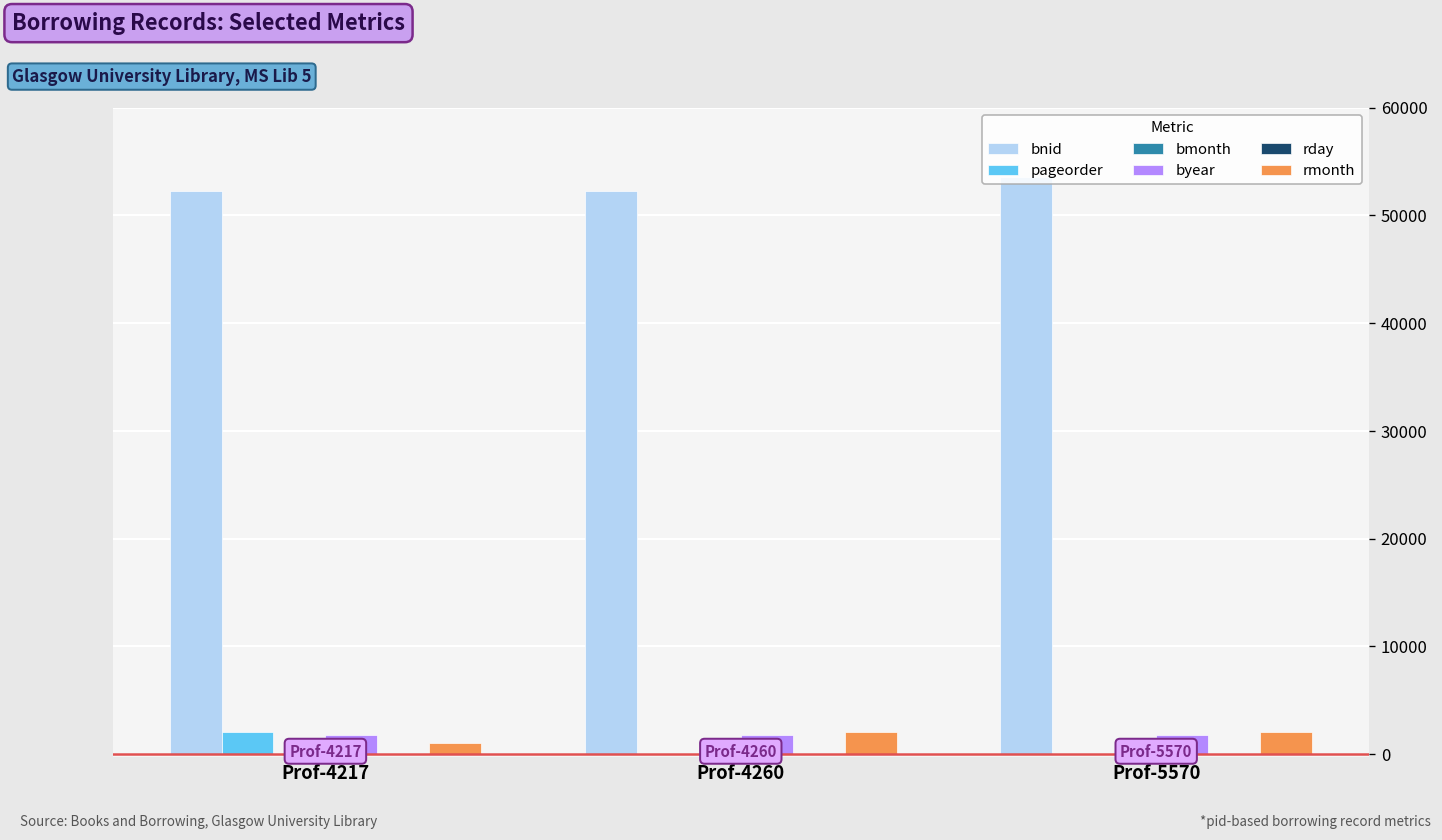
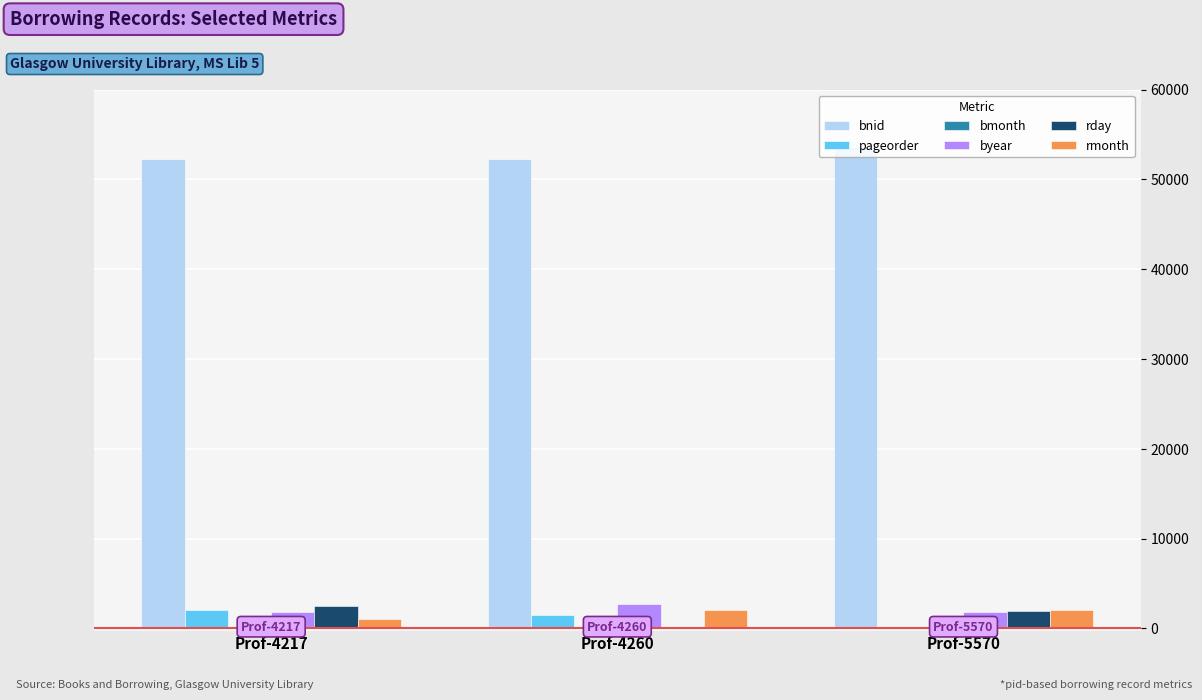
  {
    "bnid": {
      "Prof-4217": 52000,
      "Prof-4260": 52000
    },
    "pageorder": {
      "Prof-4217": 2000,
-     "Prof-4260": 0
+     "Prof-4260": 1000
    },
    "byear": {
      "Prof-4217": 2000,
-     "Prof-4260": 2000,
+     "Prof-4260": 3000,
      "Prof-5570": 2000
    },
    "rday": {
-     "Prof-4217": 0,
-     "Prof-5570": 0
+     "Prof-4217": 3000,
+     "Prof-5570": 2000
    },
    "rmonth": {
      "Prof-4217": 1000,
      "Prof-4260": 2000,
      "Prof-5570": 2000
    }
  }
